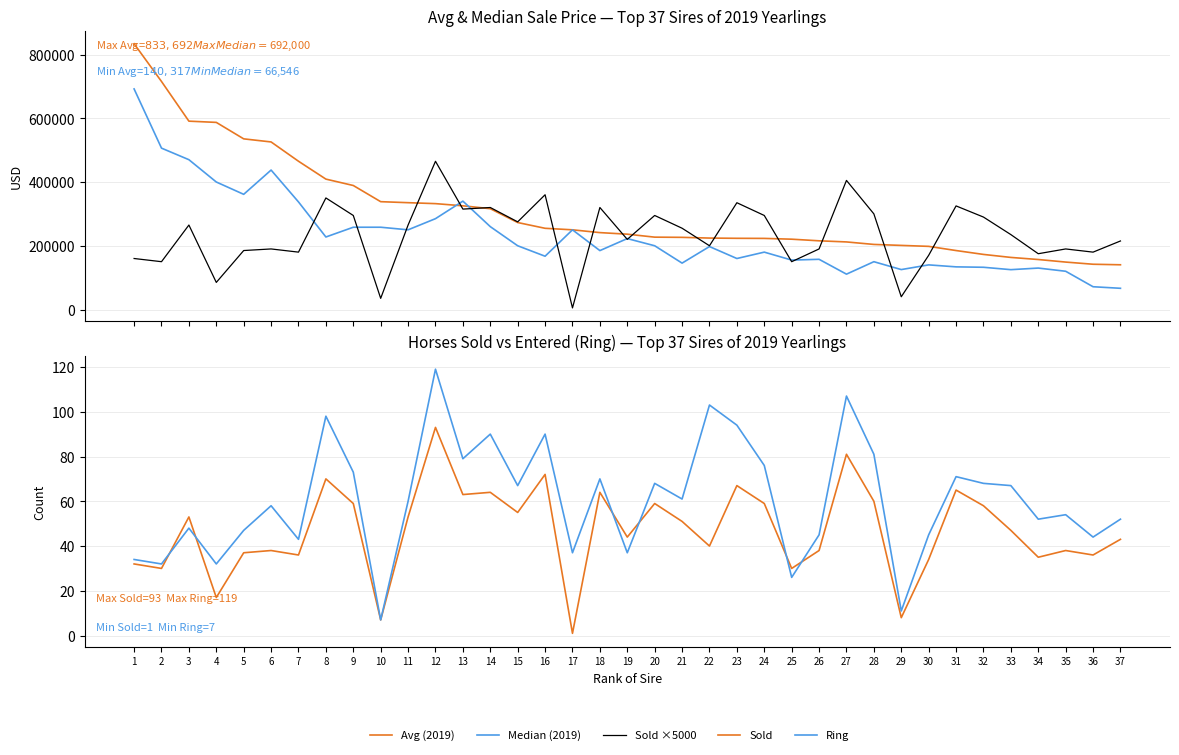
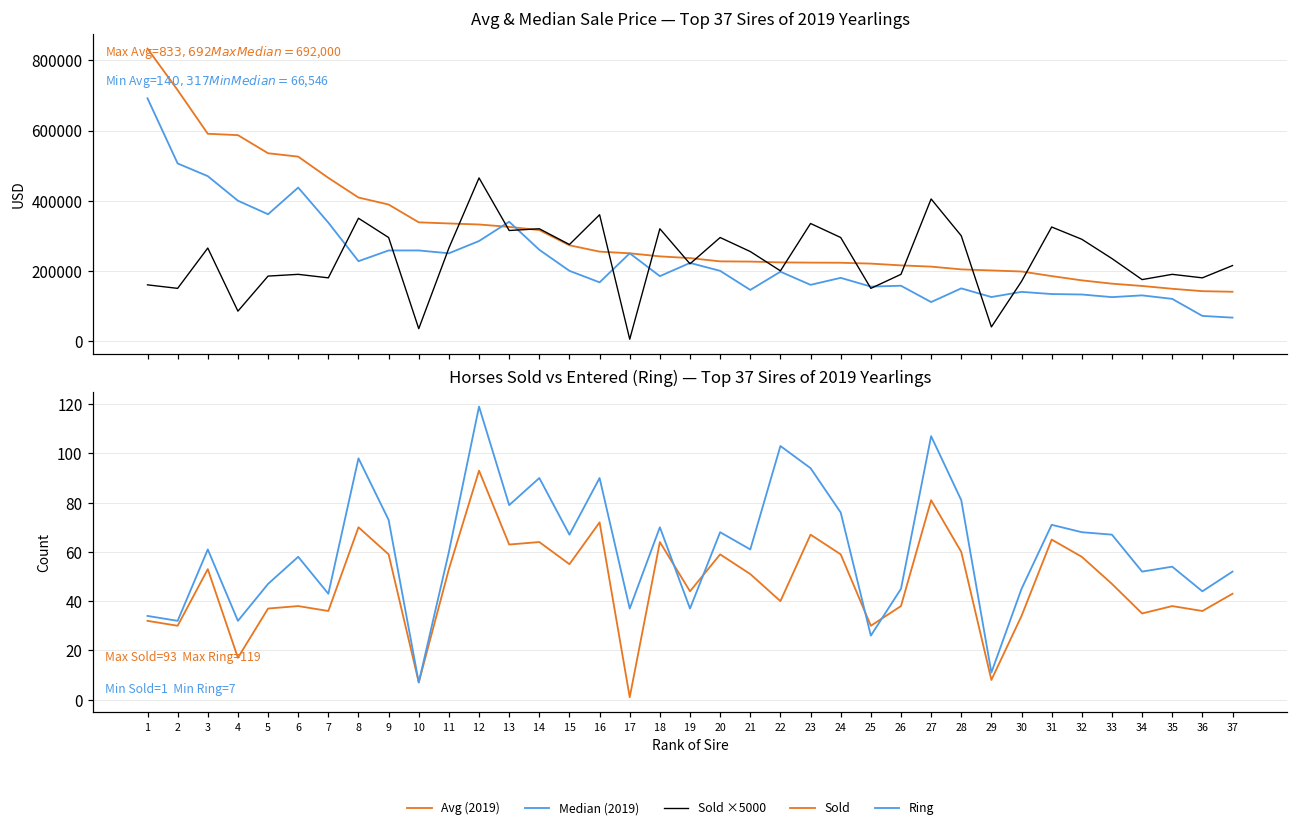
  {
    "Horses Sold vs Entered (Ring) — Top 37 Sires of 2019 Yearlings": {
      "Sold": {
        "1": 32,
        "2": 30,
        "3": 53,
        "5": 37,
        "6": 38,
        "7": 36,
        "8": 70,
        "9": 59,
        "11": 53,
        "12": 93,
        "13": 63,
        "14": 64,
        "15": 55,
        "16": 72,
        "17": 1,
        "18": 64,
        "19": 44,
        "20": 59,
        "21": 51,
        "22": 40,
        "23": 67,
        "24": 59,
        "25": 30,
        "26": 38,
        "27": 81,
        "28": 60,
        "29": 8,
        "30": 34,
        "31": 65,
        "32": 58,
        "33": 47,
        "34": 35,
        "35": 38,
        "36": 36,
        "37": 43
      },
      "Ring": {
        "1": 34,
        "2": 32,
-       "3": 48,
+       "3": 61,
        "4": 32,
        "5": 47,
        "6": 58,
        "7": 43,
        "8": 98,
        "9": 73,
        "11": 60,
        "12": 119,
        "13": 79,
        "14": 90,
        "15": 67,
        "16": 90,
        "17": 37,
        "18": 70,
        "19": 37,
        "20": 68,
        "21": 61,
        "22": 103,
        "23": 94,
        "24": 76,
        "25": 26,
        "26": 45,
        "27": 107,
        "28": 81,
        "29": 11,
        "30": 45,
        "31": 71,
        "32": 68,
        "33": 67,
        "34": 52,
        "35": 54,
        "36": 44,
        "37": 52
      }
    }
  }
